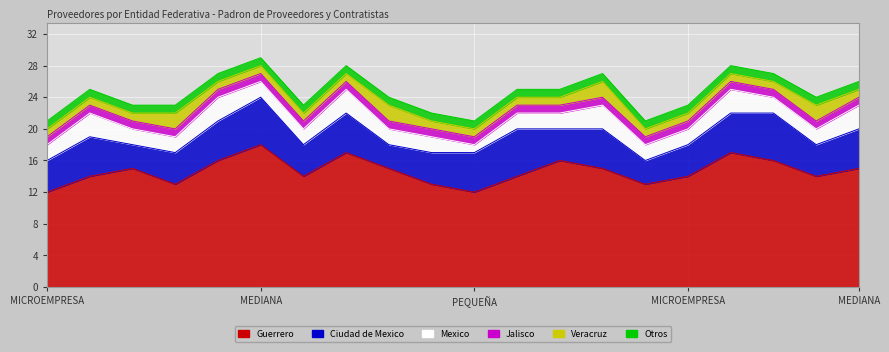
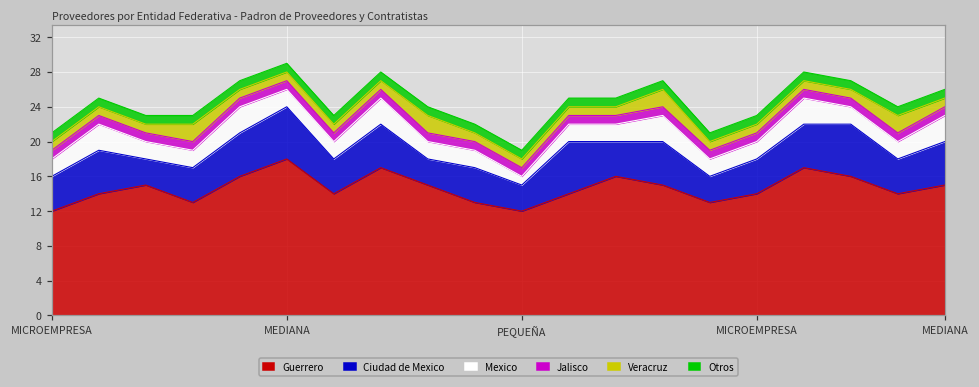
  {
    "Guerrero": {
      "PEQUEÑA": 12
    },
    "Ciudad de Mexico": {
-     "PEQUEÑA": 5
+     "PEQUEÑA": 3
    },
    "Mexico": {
      "PEQUEÑA": 1
    },
    "Jalisco": {
      "PEQUEÑA": 1
    },
    "Veracruz": {
      "PEQUEÑA": 1
    },
    "Otros": {
      "PEQUEÑA": 1
    }
  }
